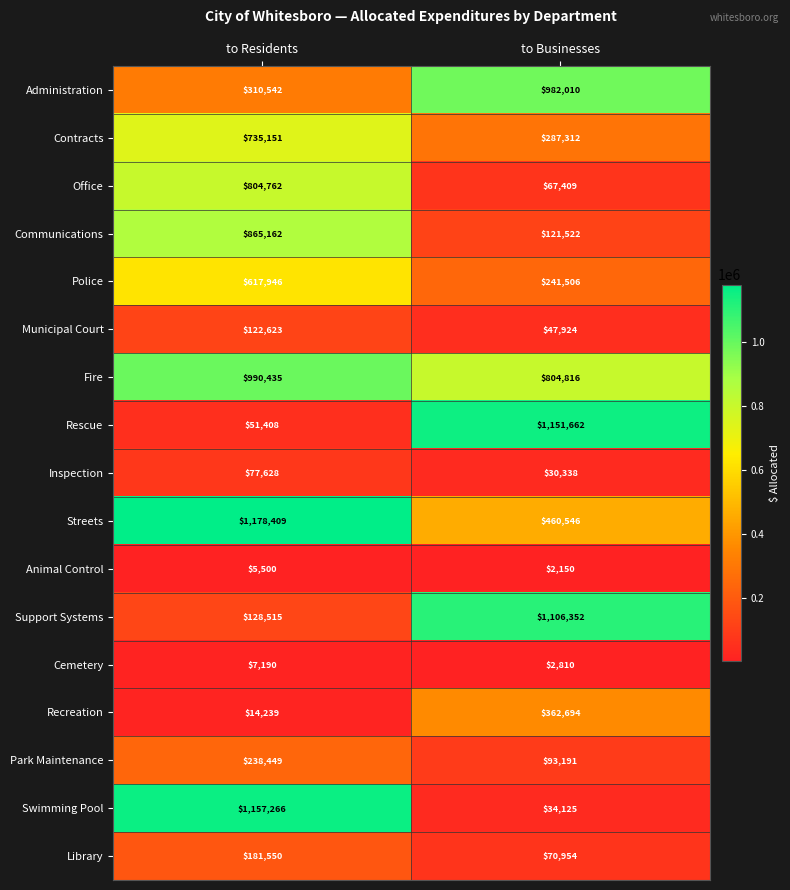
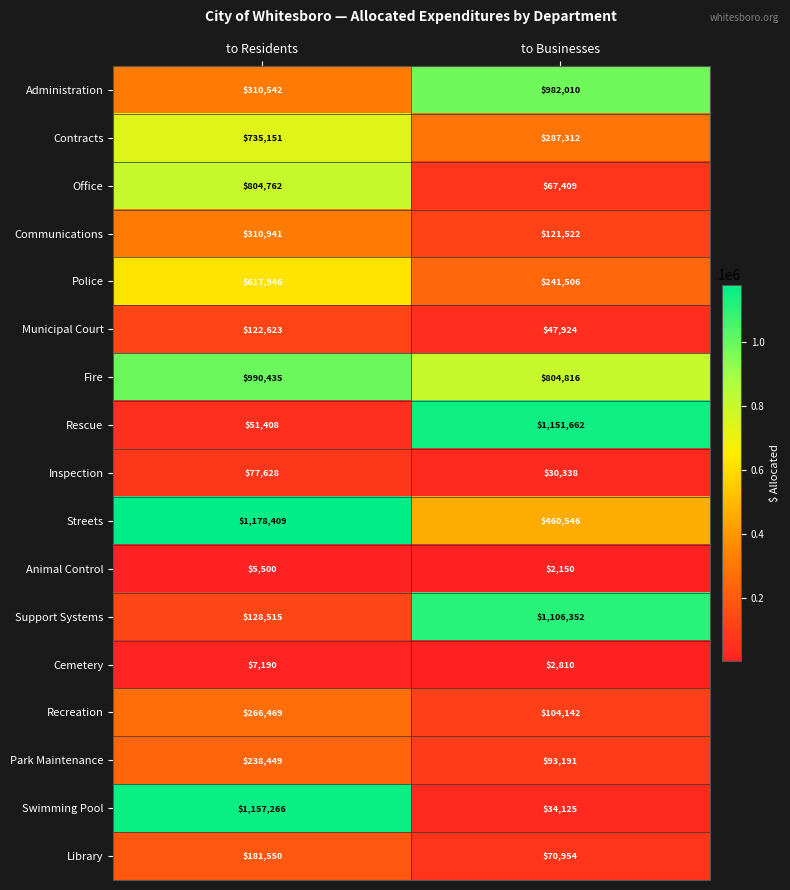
  {
    "Administration": {
      "to Residents": "$310,542",
      "to Businesses": "$982,010"
    },
    "Contracts": {
      "to Residents": "$735,151",
      "to Businesses": "$287,312"
    },
    "Office": {
      "to Residents": "$804,762",
      "to Businesses": "$67,409"
    },
    "Communications": {
-     "to Residents": "$865,162",
+     "to Residents": "$310,941",
      "to Businesses": "$121,522"
    },
    "Police": {
      "to Residents": "$617,946",
      "to Businesses": "$241,506"
    },
    "Municipal Court": {
      "to Residents": "$122,623",
      "to Businesses": "$47,924"
    },
    "Fire": {
      "to Residents": "$990,435",
      "to Businesses": "$804,816"
    },
    "Rescue": {
      "to Residents": "$51,408",
      "to Businesses": "$1,151,662"
    },
    "Inspection": {
      "to Residents": "$77,628",
      "to Businesses": "$30,338"
    },
    "Streets": {
      "to Residents": "$1,178,409",
      "to Businesses": "$460,546"
    },
    "Animal Control": {
      "to Residents": "$5,500",
      "to Businesses": "$2,150"
    },
    "Support Systems": {
      "to Residents": "$128,515",
      "to Businesses": "$1,106,352"
    },
    "Cemetery": {
      "to Residents": "$7,190",
      "to Businesses": "$2,810"
    },
    "Recreation": {
-     "to Residents": "$14,239",
-     "to Businesses": "$362,694"
+     "to Residents": "$266,469",
+     "to Businesses": "$104,142"
    },
    "Park Maintenance": {
      "to Residents": "$238,449",
      "to Businesses": "$93,191"
    },
    "Swimming Pool": {
      "to Residents": "$1,157,266",
      "to Businesses": "$34,125"
    },
    "Library": {
      "to Residents": "$181,550",
      "to Businesses": "$70,954"
    }
  }
